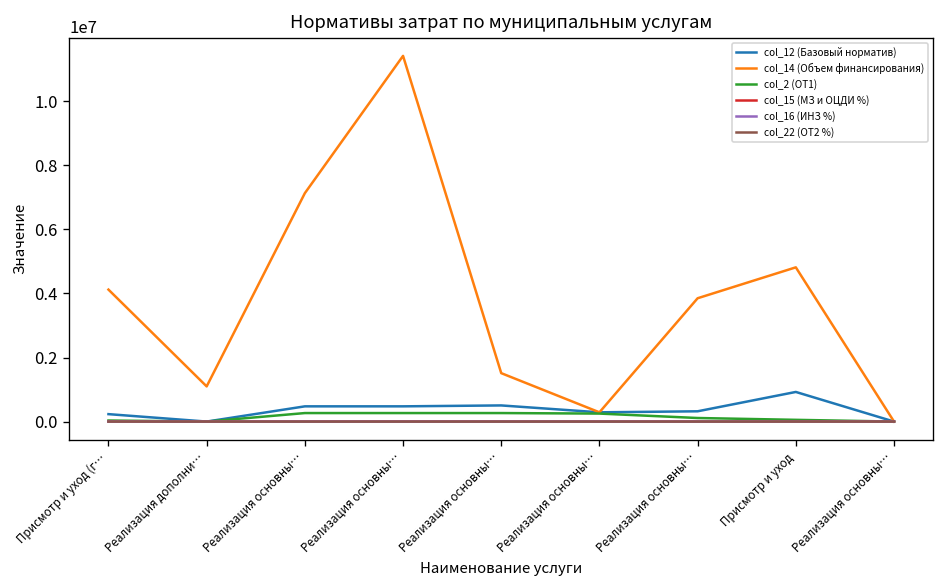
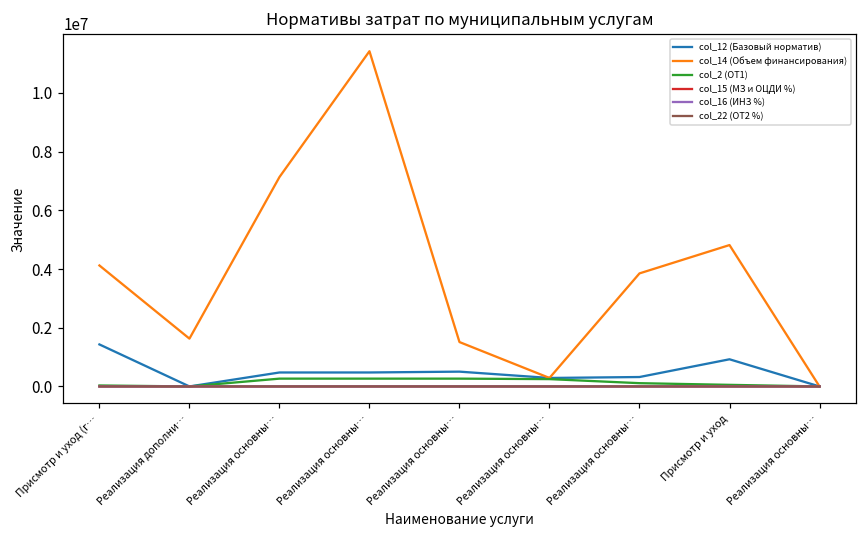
  {
    "col_12 (Базовый норматив)": {
-     "Присмотр и уход (г…": 200000,
+     "Присмотр и уход (г…": 1400000,
      "Присмотр и уход": 900000
    },
    "col_14 (Объем финансирования)": {
      "Присмотр и уход (г…": 4100000,
-     "Реализация дополни…": 1100000,
+     "Реализация дополни…": 1600000,
      "Присмотр и уход": 4800000
    }
  }
